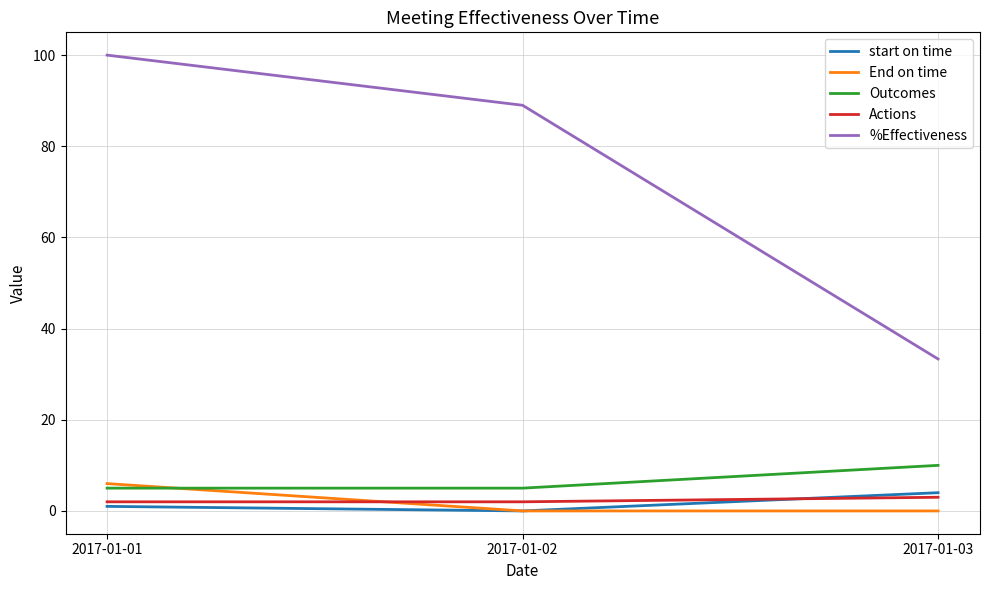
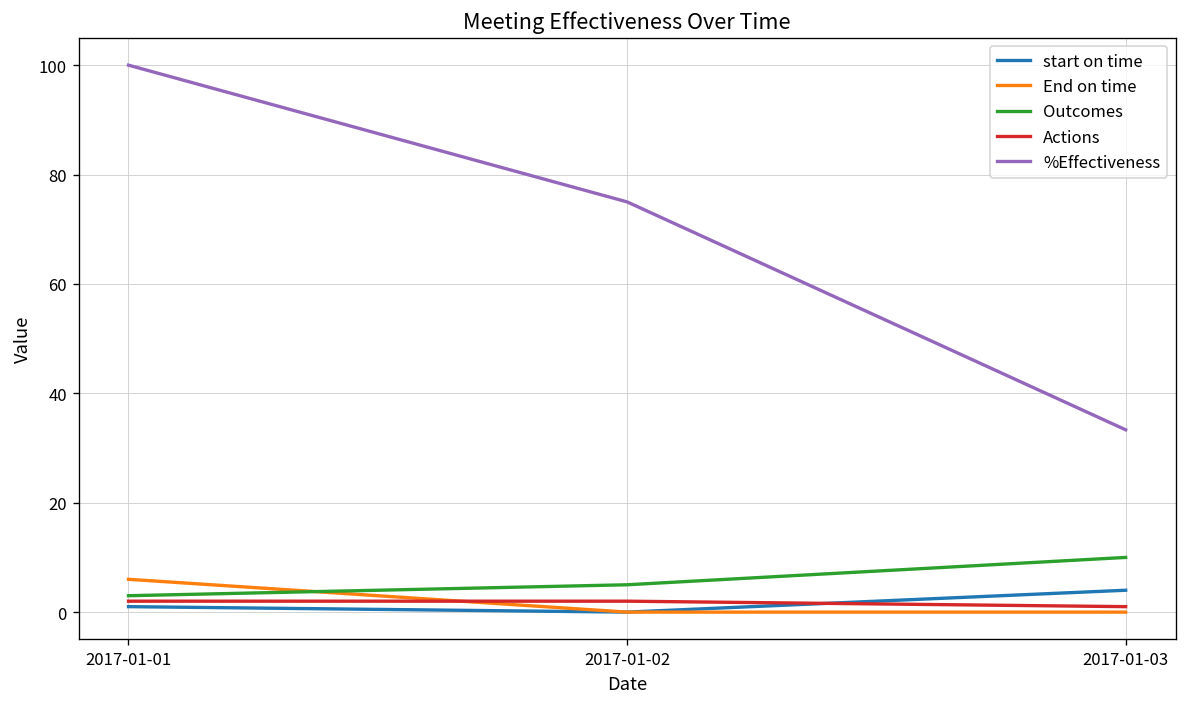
  {
    "start on time": {
      "2017-01-01": 1,
      "2017-01-03": 4
    },
    "End on time": {
      "2017-01-01": 6,
      "2017-01-03": 0
    },
    "Outcomes": {
-     "2017-01-01": 5,
+     "2017-01-01": 3,
      "2017-01-02": 5,
      "2017-01-03": 10
    },
    "Actions": {
      "2017-01-01": 2,
      "2017-01-02": 2,
-     "2017-01-03": 3
+     "2017-01-03": 1
    },
    "%Effectiveness": {
      "2017-01-01": 100,
-     "2017-01-02": 89,
+     "2017-01-02": 75,
      "2017-01-03": 33
    }
  }
